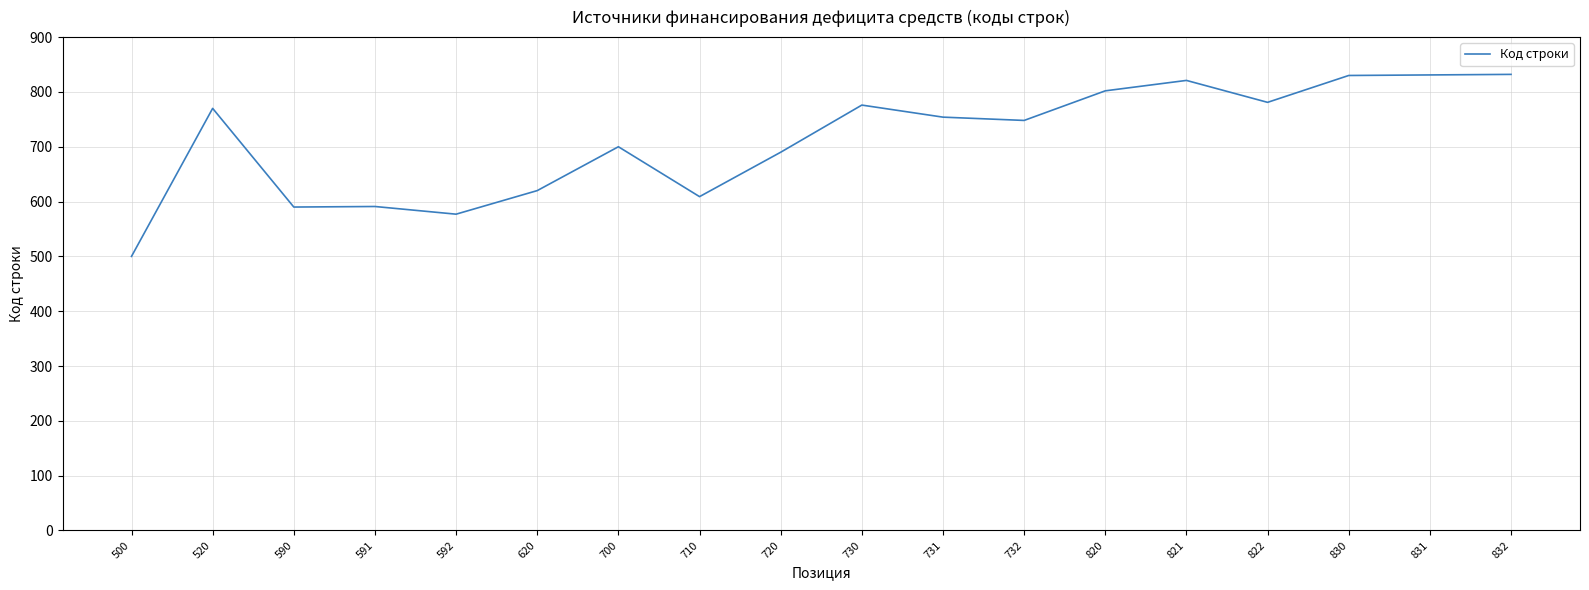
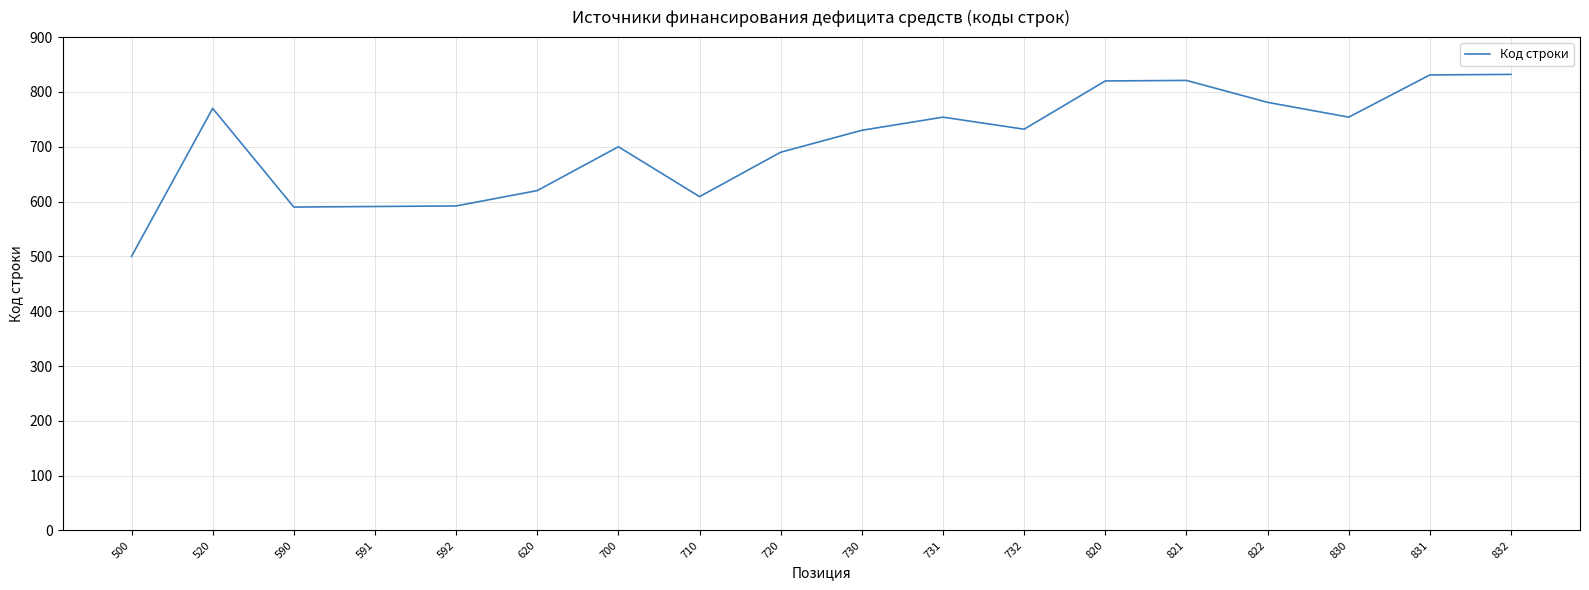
  {
    "500": 500,
    "520": 770,
    "590": 590,
    "591": 590,
-   "592": 580,
+   "592": 590,
    "620": 620,
    "700": 700,
    "710": 610,
    "720": 690,
-   "730": 780,
+   "730": 730,
    "731": 750,
-   "732": 750,
-   "820": 800,
+   "732": 730,
+   "820": 820,
    "821": 820,
    "822": 780,
-   "830": 830,
+   "830": 750,
    "831": 830,
    "832": 830
  }
